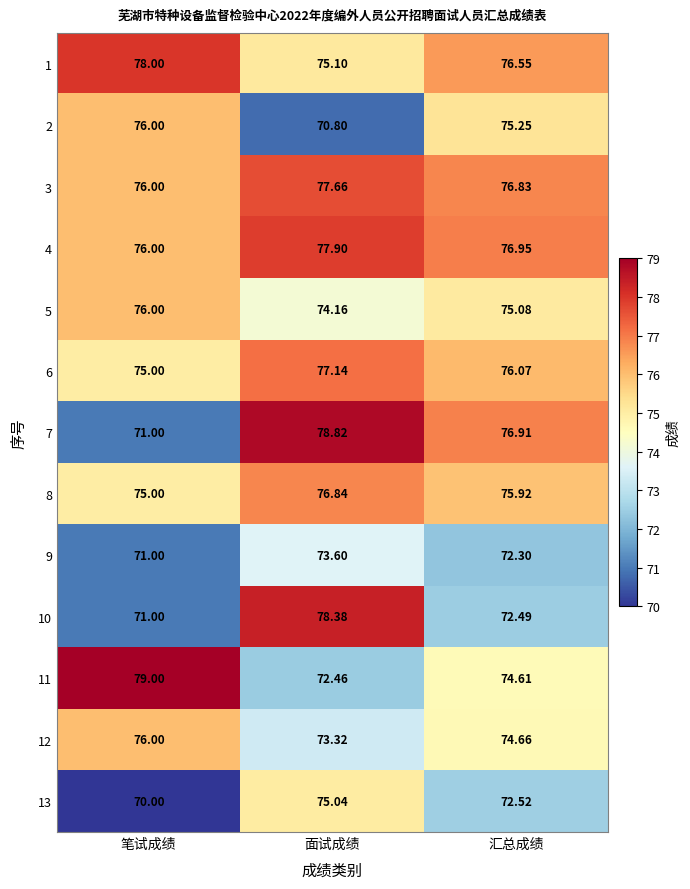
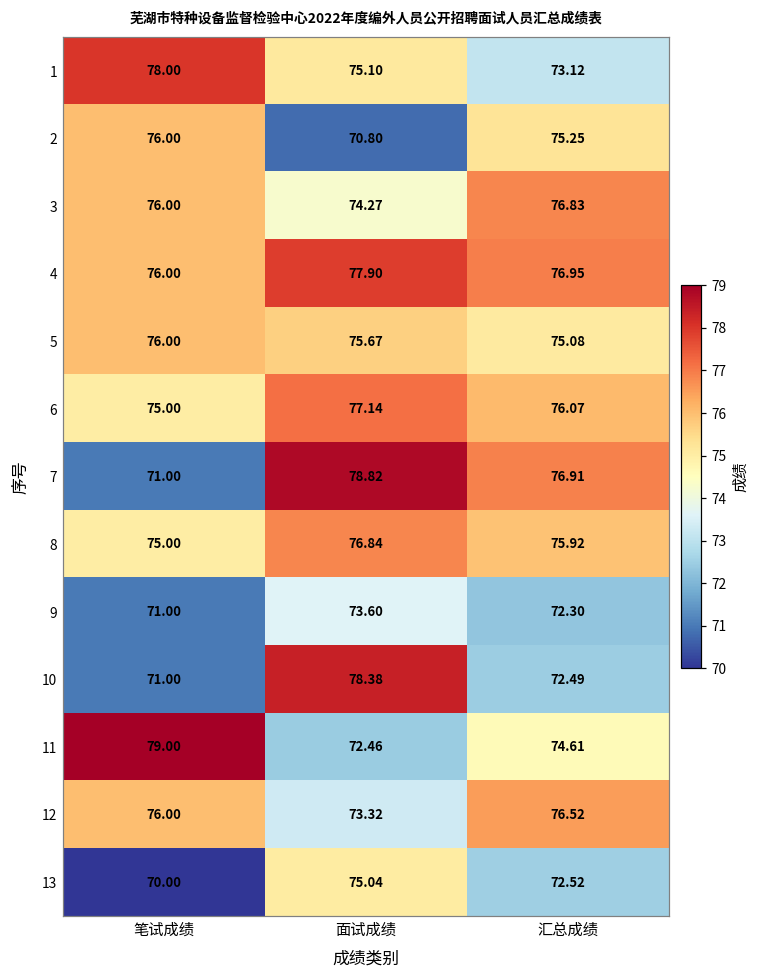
  {
    "1": {
      "笔试成绩": 78.00,
      "面试成绩": 75.10,
-     "汇总成绩": 76.55
+     "汇总成绩": 73.12
    },
    "2": {
      "笔试成绩": 76.00,
      "面试成绩": 70.80,
      "汇总成绩": 75.25
    },
    "3": {
      "笔试成绩": 76.00,
-     "面试成绩": 77.66,
+     "面试成绩": 74.27,
      "汇总成绩": 76.83
    },
    "4": {
      "笔试成绩": 76.00,
      "面试成绩": 77.90,
      "汇总成绩": 76.95
    },
    "5": {
      "笔试成绩": 76.00,
-     "面试成绩": 74.16,
+     "面试成绩": 75.67,
      "汇总成绩": 75.08
    },
    "6": {
      "笔试成绩": 75.00,
      "面试成绩": 77.14,
      "汇总成绩": 76.07
    },
    "7": {
      "笔试成绩": 71.00,
      "面试成绩": 78.82,
      "汇总成绩": 76.91
    },
    "8": {
      "笔试成绩": 75.00,
      "面试成绩": 76.84,
      "汇总成绩": 75.92
    },
    "9": {
      "笔试成绩": 71.00,
      "面试成绩": 73.60,
      "汇总成绩": 72.30
    },
    "10": {
      "笔试成绩": 71.00,
      "面试成绩": 78.38,
      "汇总成绩": 72.49
    },
    "11": {
      "笔试成绩": 79.00,
      "面试成绩": 72.46,
      "汇总成绩": 74.61
    },
    "12": {
      "笔试成绩": 76.00,
      "面试成绩": 73.32,
-     "汇总成绩": 74.66
+     "汇总成绩": 76.52
    },
    "13": {
      "笔试成绩": 70.00,
      "面试成绩": 75.04,
      "汇总成绩": 72.52
    }
  }
